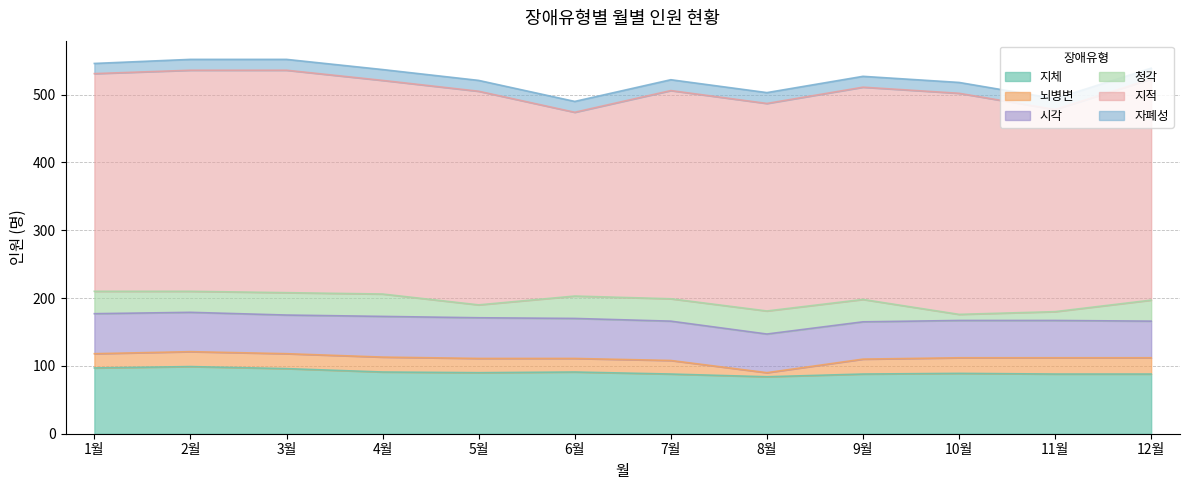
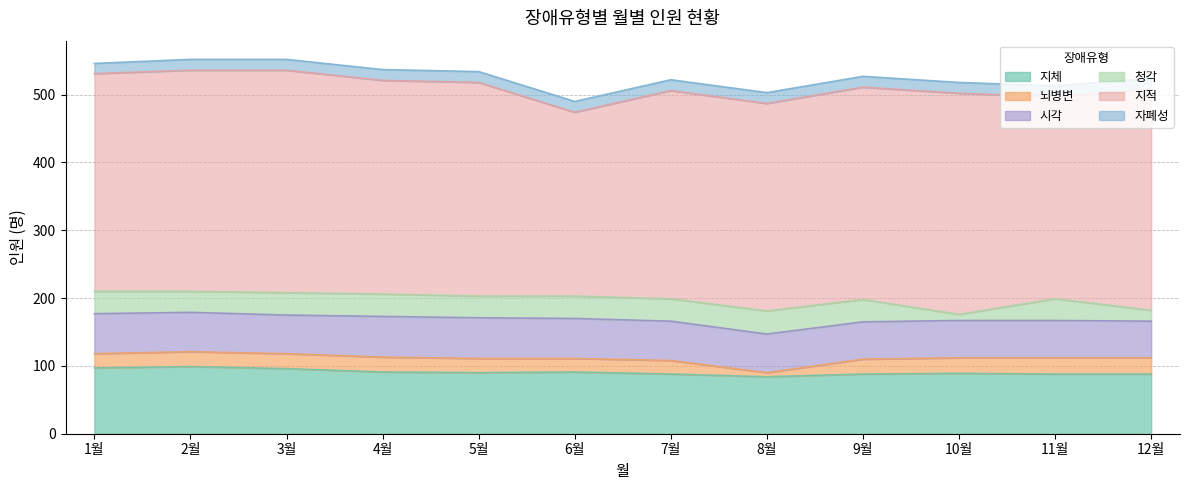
  {
    "뇌병변": {
      "1월": 20,
      "2월": 20,
      "3월": 20,
      "4월": 20,
      "5월": 20,
      "6월": 20,
      "7월": 20,
      "8월": 10,
      "9월": 20,
      "10월": 20,
      "11월": 20,
      "12월": 20
    },
    "청각": {
      "1월": 30,
      "2월": 30,
      "3월": 30,
      "4월": 30,
-     "5월": 20,
+     "5월": 30,
      "6월": 30,
      "7월": 30,
      "8월": 30,
      "9월": 30,
      "10월": 10,
-     "11월": 10,
-     "12월": 30
+     "11월": 30,
+     "12월": 20
    },
    "지적": {
      "1월": 320,
      "2월": 330,
      "3월": 330,
      "4월": 320,
      "5월": 320,
      "6월": 270,
      "7월": 310,
      "8월": 310,
      "9월": 310,
      "10월": 330
    }
  }
